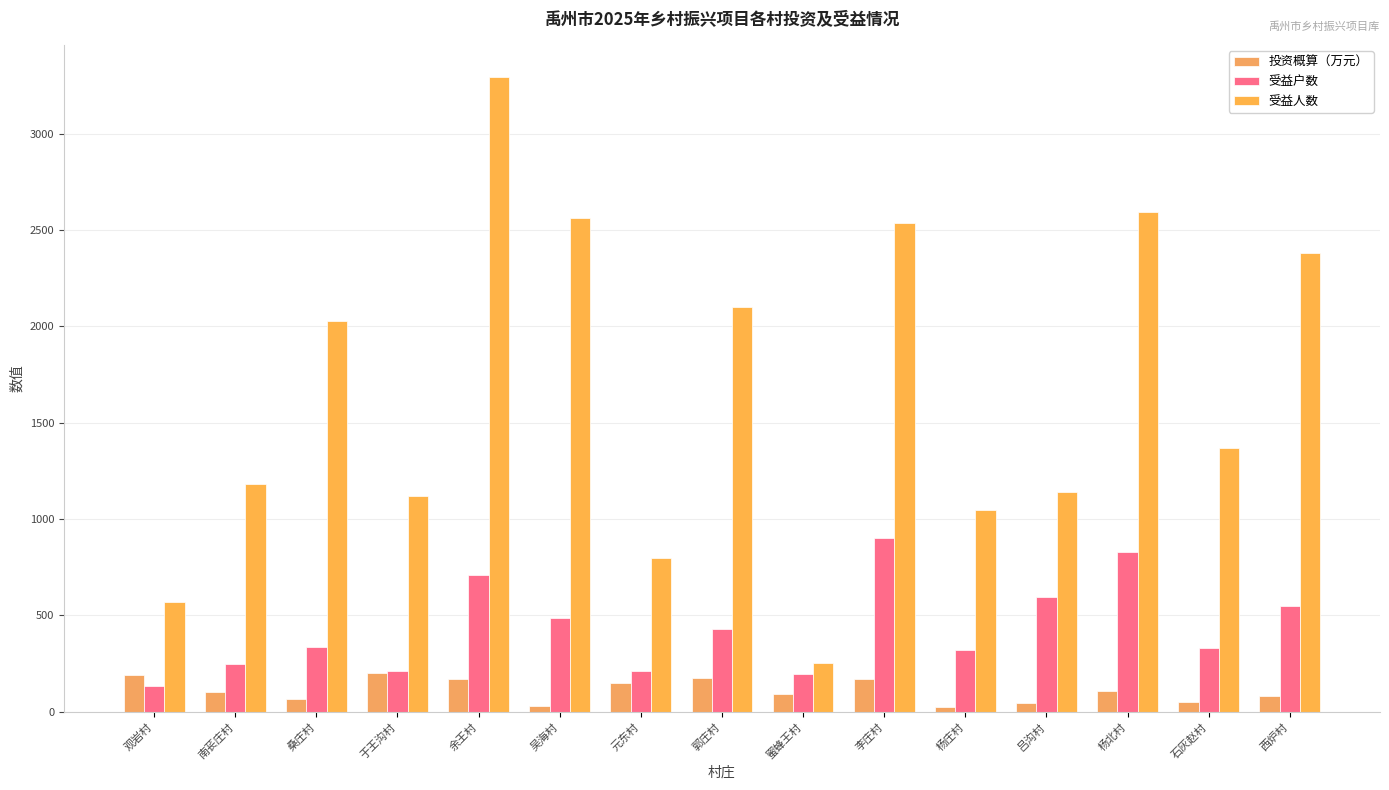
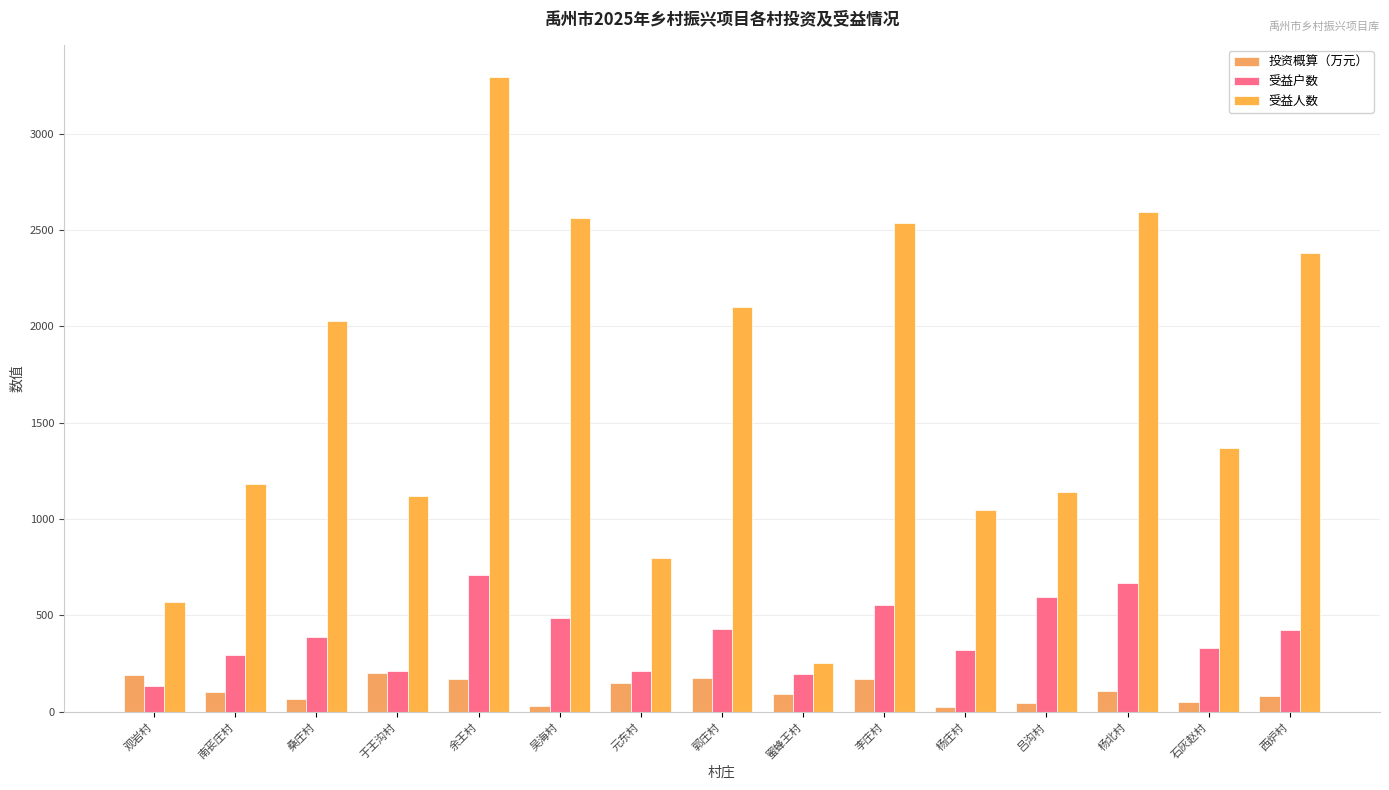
  {
    "受益户数": {
      "观岩村": 130,
-     "南苌庄村": 250,
-     "桑庄村": 340,
+     "南苌庄村": 300,
+     "桑庄村": 390,
      "于王沟村": 210,
      "余王村": 710,
      "吴海村": 490,
      "元东村": 210,
      "郭庄村": 430,
      "蜜蜂王村": 200,
-     "李庄村": 900,
+     "李庄村": 560,
      "杨庄村": 320,
      "吕沟村": 600,
-     "杨北村": 830,
+     "杨北村": 670,
      "石灰赵村": 330,
-     "西炉村": 550
+     "西炉村": 420
    }
  }
